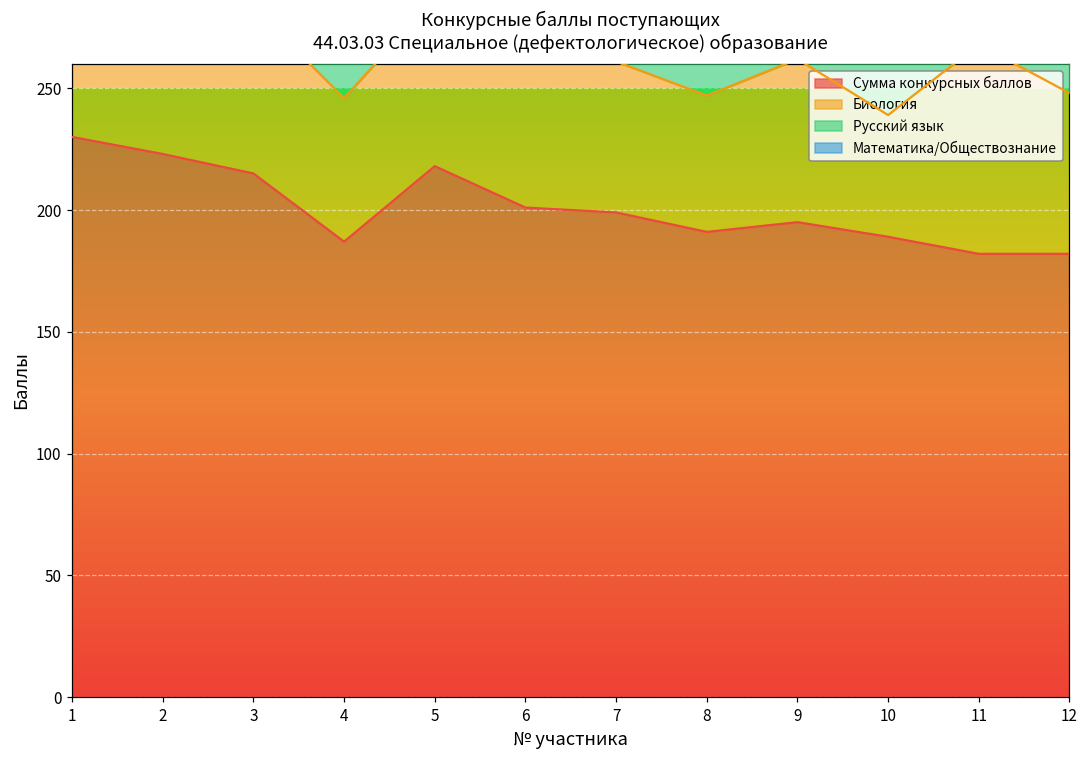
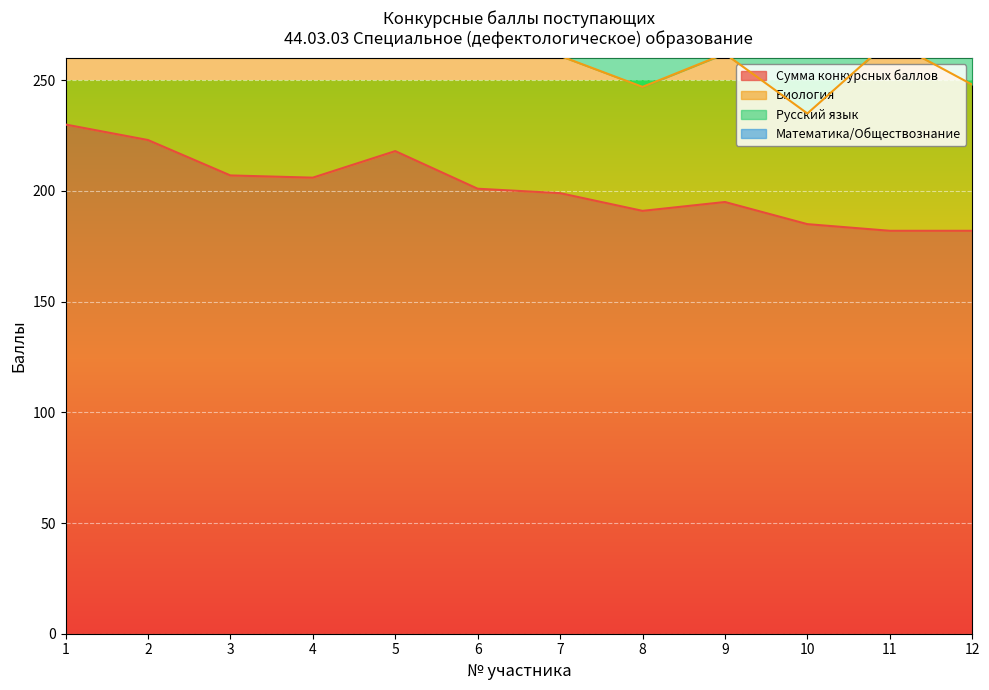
  {
    "Сумма конкурсных баллов": {
      "1": 230,
      "2": 223,
-     "3": 215,
-     "4": 187,
+     "3": 207,
+     "4": 206,
      "5": 218,
      "6": 201,
      "7": 199,
      "8": 191,
      "9": 195,
-     "10": 189,
+     "10": 185,
      "11": 182,
      "12": 182
    },
    "Биология": {
      "8": 56,
      "12": 66
    }
  }
